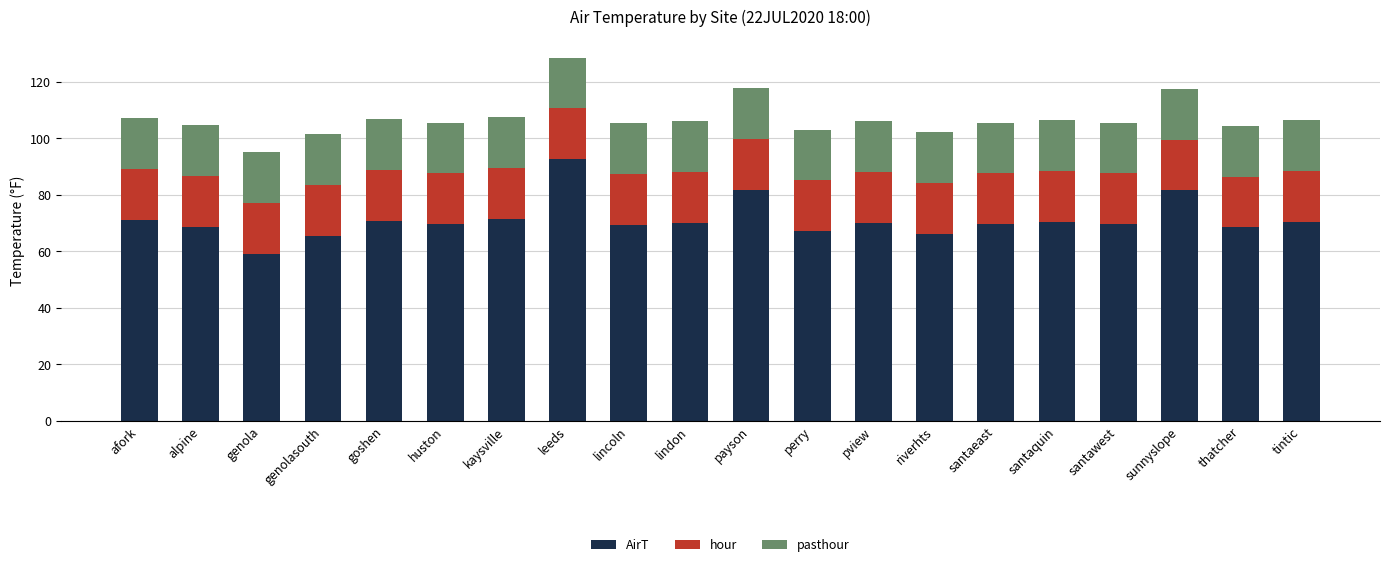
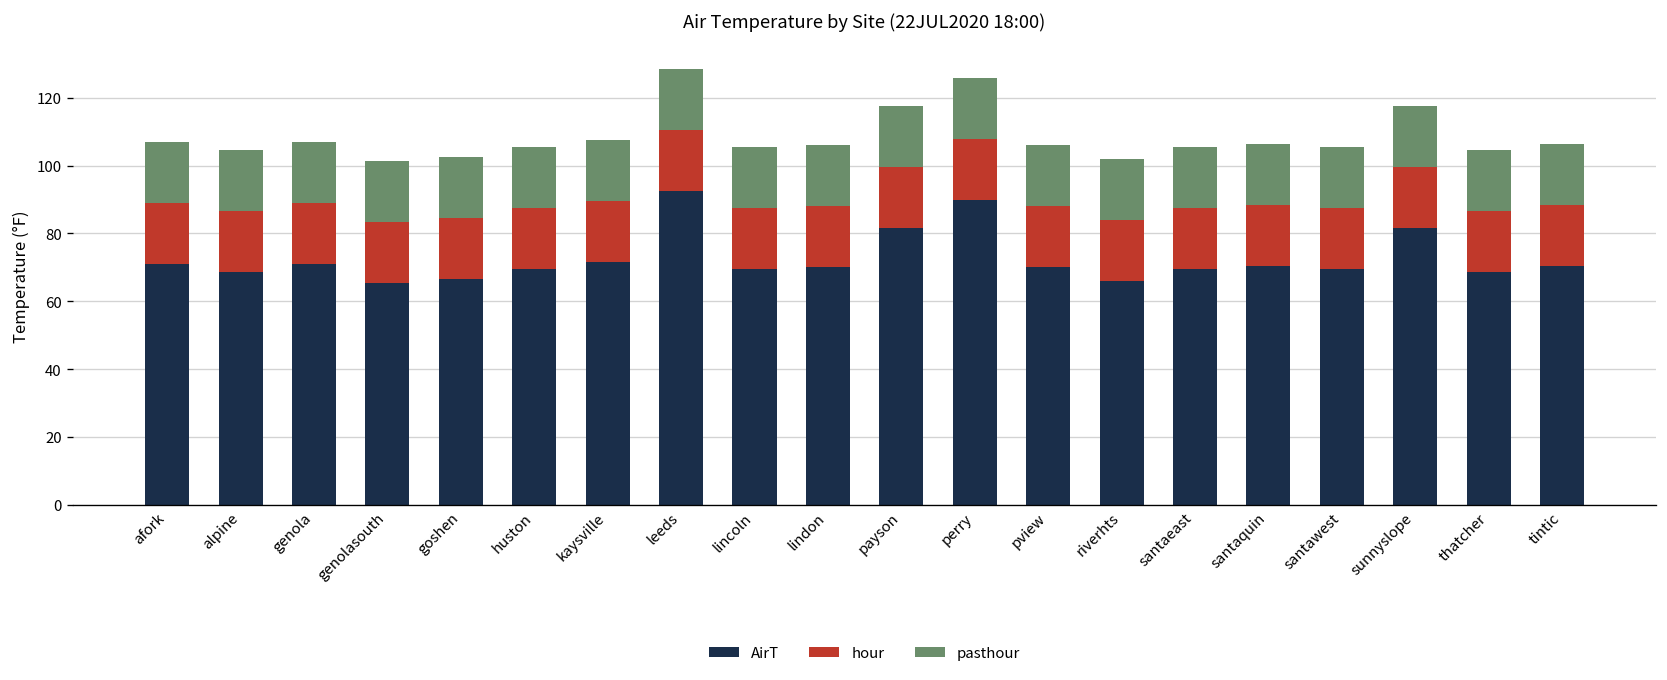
  {
    "AirT": {
      "afork": 71,
      "alpine": 69,
-     "genola": 59,
+     "genola": 71,
      "genolasouth": 65,
-     "goshen": 71,
+     "goshen": 67,
      "huston": 70,
      "kaysville": 72,
      "leeds": 93,
      "lincoln": 69,
      "lindon": 70,
      "payson": 82,
-     "perry": 67,
+     "perry": 90,
      "pview": 70,
      "riverhts": 66,
      "santaeast": 70,
      "santaquin": 70,
      "santawest": 70,
      "sunnyslope": 82,
      "thatcher": 69,
      "tintic": 70
    },
    "hour": {
      "afork": 18,
      "alpine": 18,
      "genola": 18,
      "genolasouth": 18,
      "goshen": 18,
      "huston": 18,
      "kaysville": 18,
      "leeds": 18,
      "lincoln": 18,
      "lindon": 18,
      "payson": 18,
      "perry": 18,
      "pview": 18,
      "riverhts": 18,
      "santaeast": 18,
      "santaquin": 18,
      "santawest": 18,
      "sunnyslope": 18,
      "thatcher": 18,
      "tintic": 18
    },
    "pasthour": {
      "afork": 18,
      "alpine": 18,
      "genola": 18,
      "genolasouth": 18,
      "goshen": 18,
      "huston": 18,
      "kaysville": 18,
      "leeds": 18,
      "lincoln": 18,
      "lindon": 18,
      "payson": 18,
      "perry": 18,
      "pview": 18,
      "riverhts": 18,
      "santaeast": 18,
      "santaquin": 18,
      "santawest": 18,
      "sunnyslope": 18,
      "thatcher": 18,
      "tintic": 18
    }
  }
